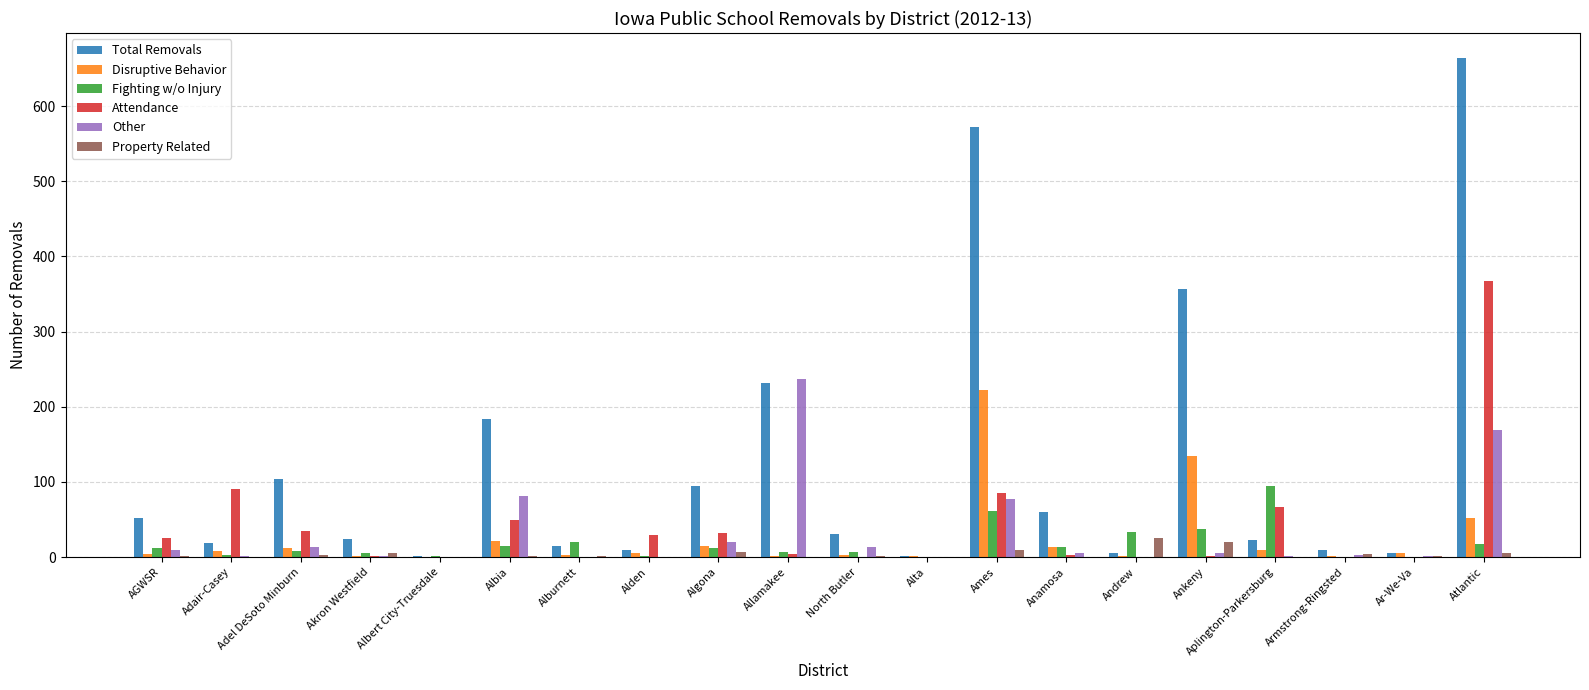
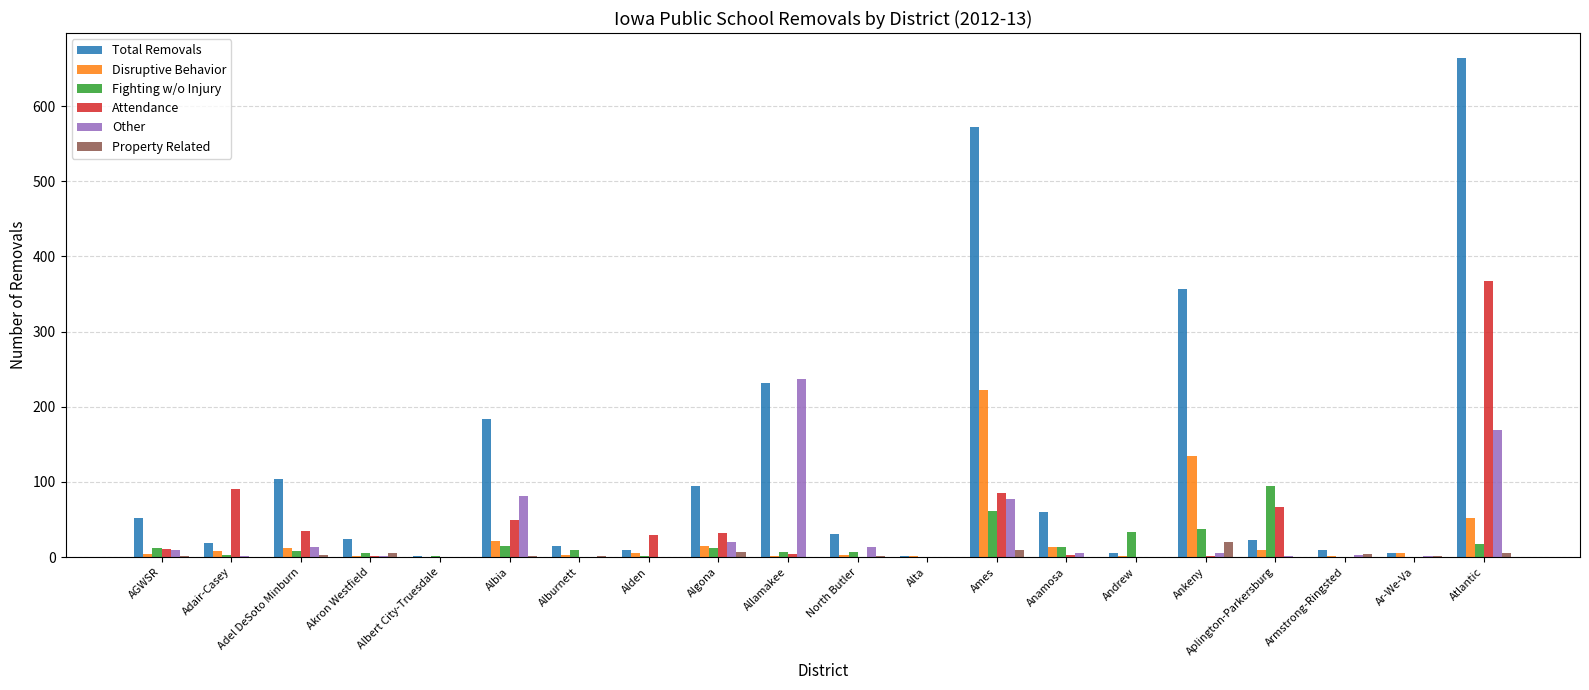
  {
    "Total Removals": {
      "AGWSR": 50,
      "Adair-Casey": 20,
      "Adel DeSoto Minburn": 100,
      "Akron Westfield": 20,
      "Albia": 180,
      "Alburnett": 20,
      "Alden": 10,
      "Algona": 100,
      "Allamakee": 230,
      "North Butler": 30,
      "Ames": 570,
      "Anamosa": 60,
      "Andrew": 10,
      "Ankeny": 360,
      "Aplington-Parkersburg": 20,
      "Armstrong-Ringsted": 10,
      "Ar-We-Va": 10,
      "Atlantic": 660
    },
    "Disruptive Behavior": {
      "AGWSR": 0,
      "Adair-Casey": 10,
      "Adel DeSoto Minburn": 10,
      "Albert City-Truesdale": 0,
      "Albia": 20,
      "Alden": 10,
      "Algona": 20,
      "Ames": 220,
      "Anamosa": 10,
      "Ankeny": 140,
      "Aplington-Parkersburg": 10,
      "Ar-We-Va": 10,
      "Atlantic": 50
    },
    "Fighting w/o Injury": {
      "AGWSR": 10,
      "Adel DeSoto Minburn": 10,
      "Akron Westfield": 10,
      "Albia": 20,
-     "Alburnett": 20,
+     "Alburnett": 10,
      "Algona": 10,
      "Allamakee": 10,
      "North Butler": 10,
      "Alta": 0,
      "Ames": 60,
      "Anamosa": 10,
      "Andrew": 30,
      "Ankeny": 40,
      "Aplington-Parkersburg": 90,
      "Armstrong-Ringsted": 0,
      "Ar-We-Va": 0,
      "Atlantic": 20
    },
    "Attendance": {
-     "AGWSR": 30,
+     "AGWSR": 10,
      "Adair-Casey": 90,
      "Adel DeSoto Minburn": 40,
      "Albert City-Truesdale": 0,
      "Albia": 50,
      "Alburnett": 0,
      "Alden": 30,
      "Algona": 30,
      "Allamakee": 0,
      "North Butler": 0,
      "Alta": 0,
      "Ames": 90,
      "Andrew": 0,
      "Aplington-Parkersburg": 70,
      "Armstrong-Ringsted": 0,
      "Ar-We-Va": 0,
      "Atlantic": 370
    },
    "Other": {
      "AGWSR": 10,
      "Adel DeSoto Minburn": 10,
      "Albert City-Truesdale": 0,
      "Albia": 80,
      "Alburnett": 0,
      "Alden": 0,
      "Algona": 20,
      "Allamakee": 240,
      "North Butler": 10,
      "Alta": 0,
      "Ames": 80,
      "Anamosa": 10,
      "Andrew": 0,
      "Ankeny": 10,
      "Atlantic": 170
    },
    "Property Related": {
      "Adair-Casey": 0,
      "Akron Westfield": 10,
      "Albert City-Truesdale": 0,
      "Alden": 0,
      "Algona": 10,
      "Allamakee": 0,
      "Alta": 0,
      "Ames": 10,
      "Anamosa": 0,
-     "Andrew": 30,
+     "Andrew": 0,
      "Ankeny": 20,
      "Aplington-Parkersburg": 0,
      "Armstrong-Ringsted": 0,
      "Atlantic": 10
    }
  }
